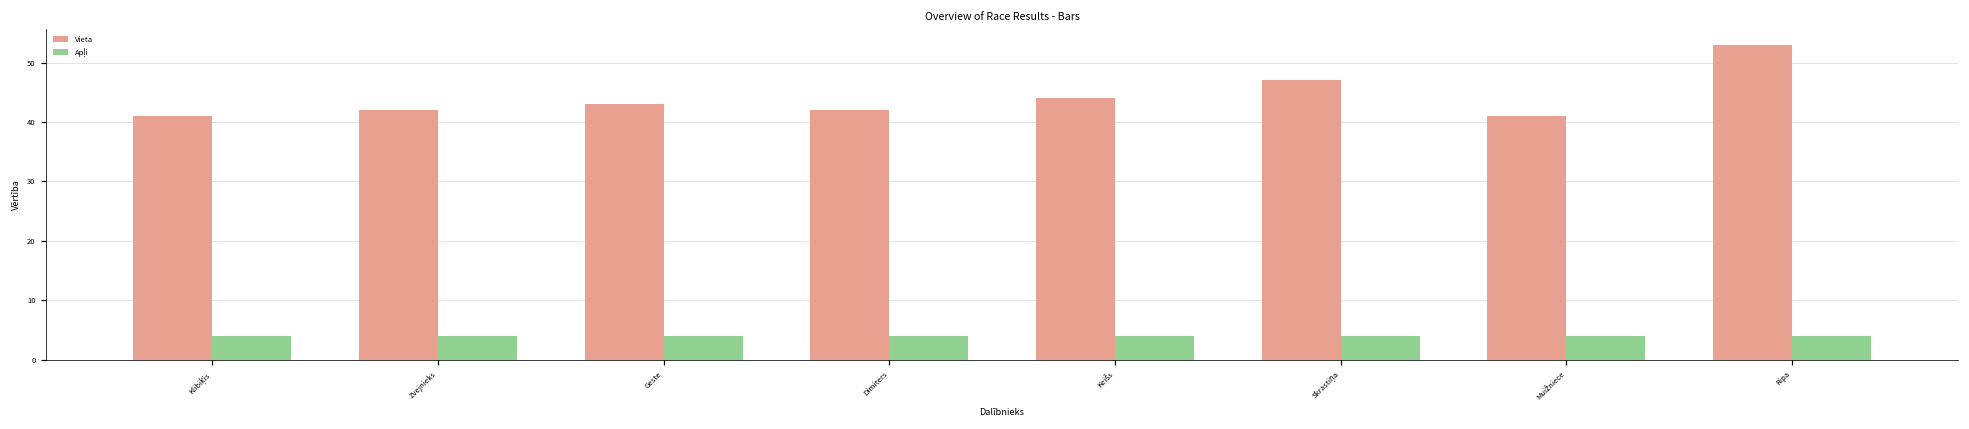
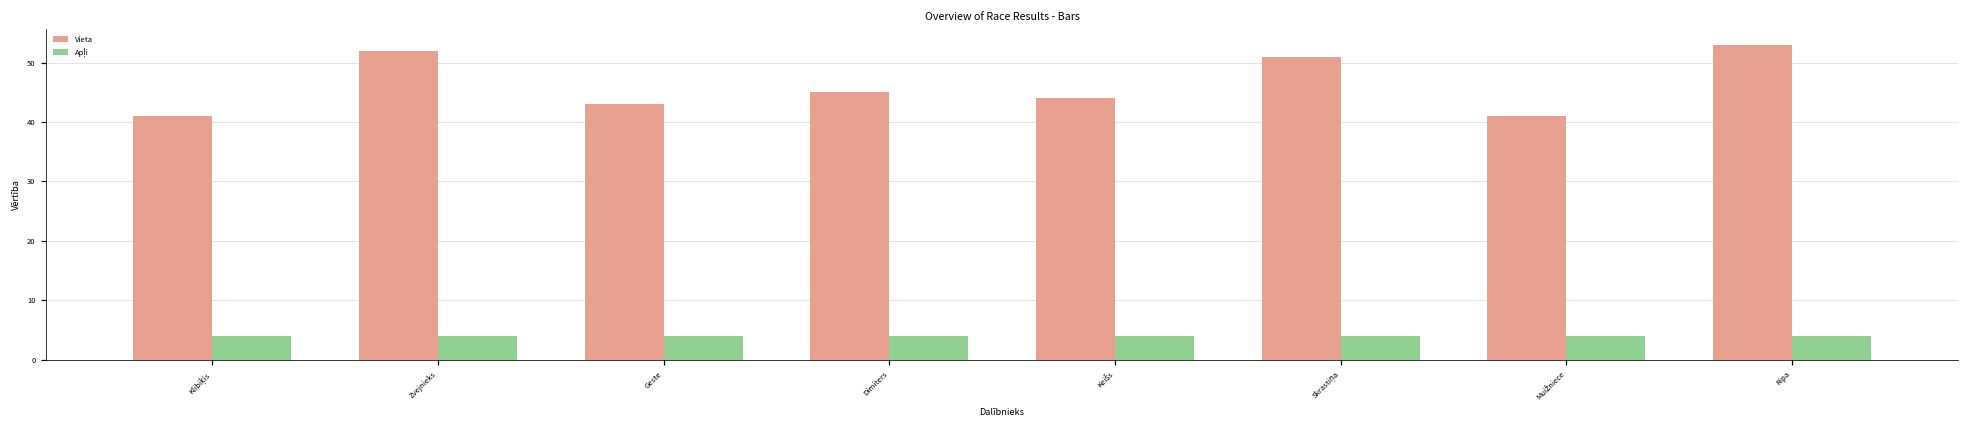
  {
    "Vieta": {
      "Klibiķis": 41,
-     "Zvejnieks": 42,
+     "Zvejnieks": 52,
      "Geste": 43,
-     "Dimiters": 42,
+     "Dimiters": 45,
      "Keišs": 44,
-     "Skrastiņa": 47,
+     "Skrastiņa": 51,
      "Muižniece": 41,
      "Ripa": 53
    },
    "Apļi": {
      "Klibiķis": 4,
      "Zvejnieks": 4,
      "Geste": 4,
      "Dimiters": 4,
      "Keišs": 4,
      "Skrastiņa": 4,
      "Muižniece": 4,
      "Ripa": 4
    }
  }
